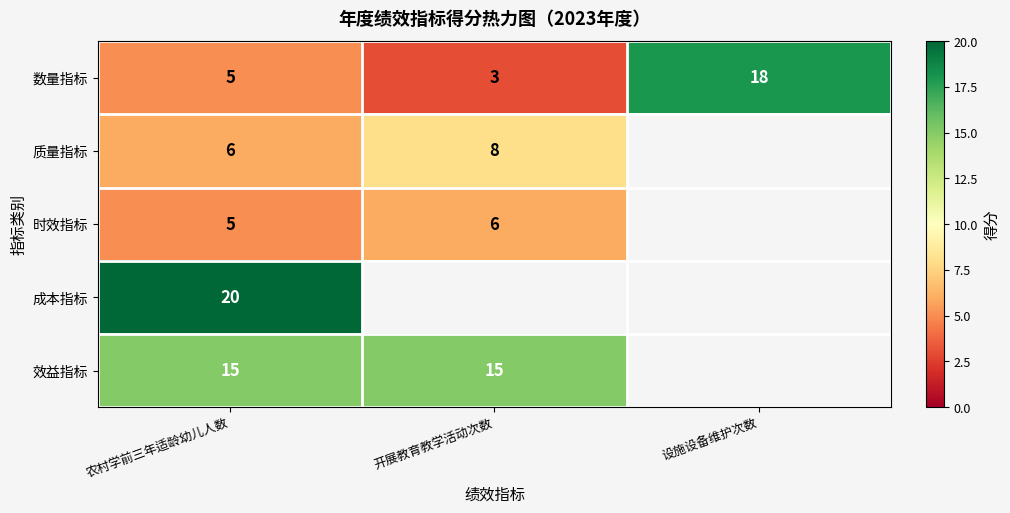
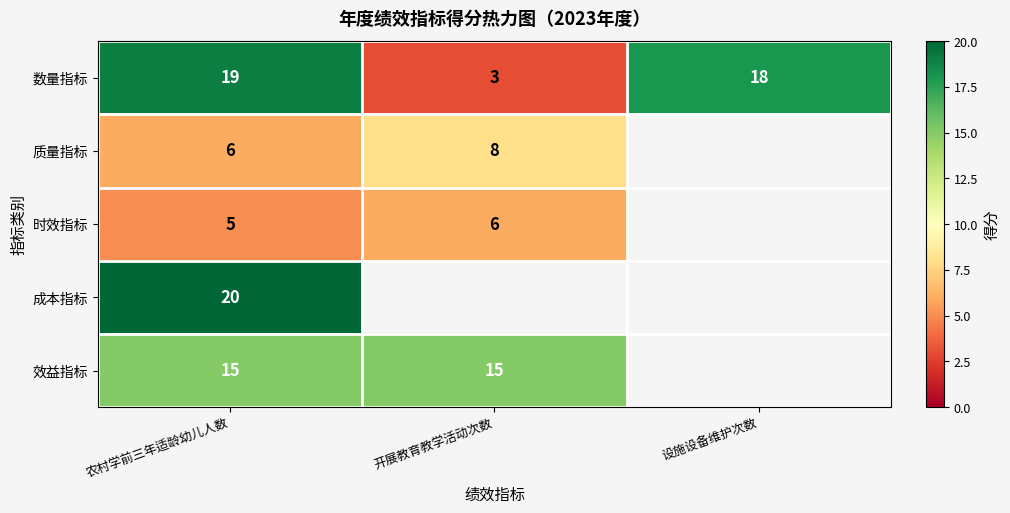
  {
    "数量指标": {
-     "农村学前三年适龄幼儿人数": 5,
+     "农村学前三年适龄幼儿人数": 19,
      "开展教育教学活动次数": 3,
      "设施设备维护次数": 18
    },
    "质量指标": {
      "农村学前三年适龄幼儿人数": 6,
      "开展教育教学活动次数": 8
    },
    "时效指标": {
      "农村学前三年适龄幼儿人数": 5,
      "开展教育教学活动次数": 6
    },
    "成本指标": {
      "农村学前三年适龄幼儿人数": 20
    },
    "效益指标": {
      "农村学前三年适龄幼儿人数": 15,
      "开展教育教学活动次数": 15
    }
  }
